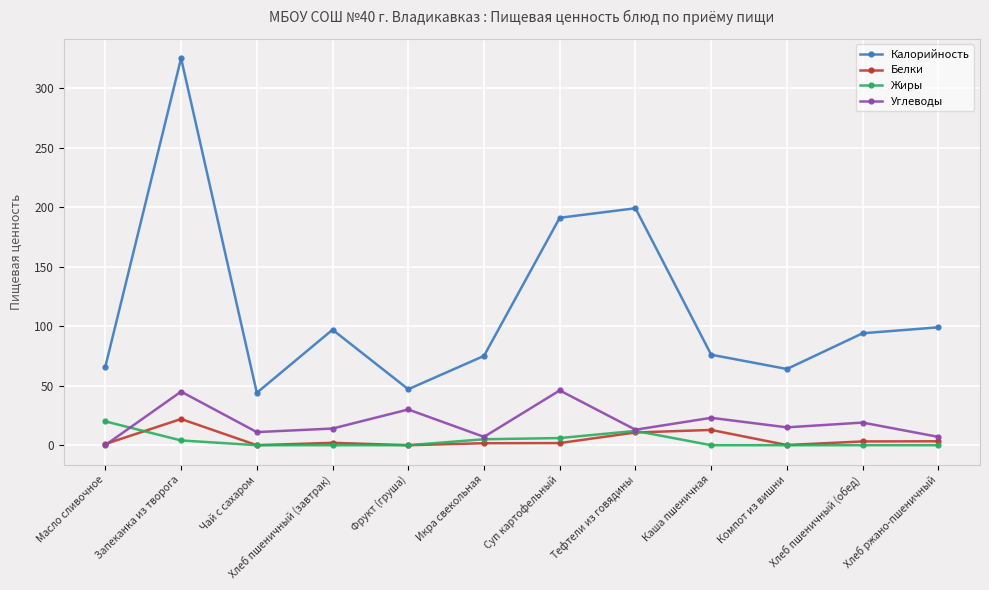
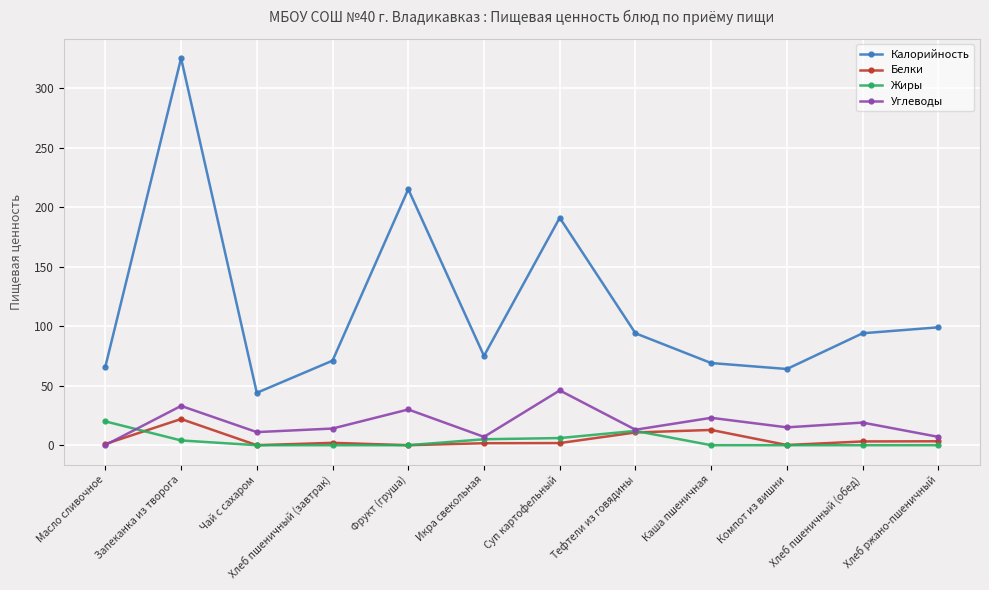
  {
    "Калорийность": {
      "Масло сливочное": 66,
      "Запеканка из творога": 325,
      "Чай с сахаром": 44,
-     "Хлеб пшеничный (завтрак)": 97,
-     "Фрукт (груша)": 47,
+     "Хлеб пшеничный (завтрак)": 71,
+     "Фрукт (груша)": 215,
      "Икра свекольная": 75,
      "Суп картофельный": 191,
-     "Тефтели из говядины": 199,
-     "Каша пшеничная": 76,
+     "Тефтели из говядины": 94,
+     "Каша пшеничная": 69,
      "Компот из вишни": 64,
      "Хлеб пшеничный (обед)": 94,
      "Хлеб ржано-пшеничный": 99
    },
    "Белки": {
      "Запеканка из творога": 22,
      "Икра свекольная": 2,
      "Суп картофельный": 2,
      "Каша пшеничная": 13,
      "Хлеб пшеничный (обед)": 3,
      "Хлеб ржано-пшеничный": 3
    },
    "Жиры": {
      "Масло сливочное": 20,
      "Запеканка из творога": 4,
      "Суп картофельный": 6,
      "Каша пшеничная": 0,
      "Хлеб пшеничный (обед)": 0,
      "Хлеб ржано-пшеничный": 0
    },
    "Углеводы": {
-     "Запеканка из творога": 45,
+     "Запеканка из творога": 33,
      "Чай с сахаром": 11,
      "Хлеб пшеничный (завтрак)": 14,
      "Фрукт (груша)": 30,
      "Суп картофельный": 46,
      "Каша пшеничная": 23,
      "Компот из вишни": 15,
      "Хлеб пшеничный (обед)": 19,
      "Хлеб ржано-пшеничный": 7
    }
  }
